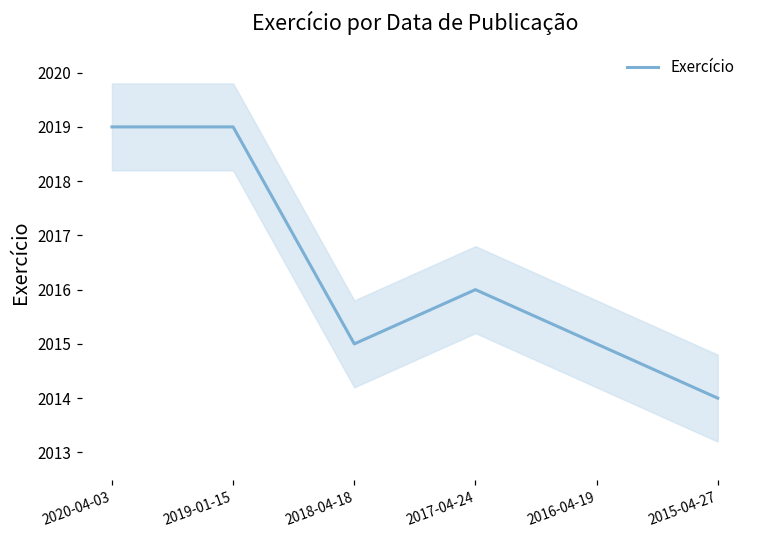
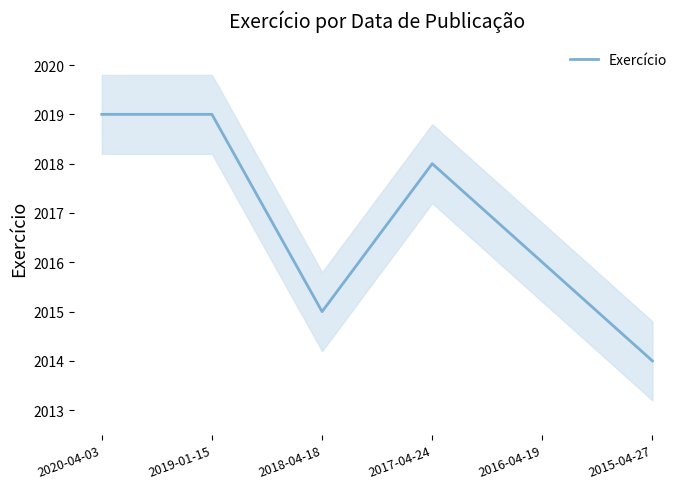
  {
    "Exercício": {
      "2020-04-03": 2019,
      "2019-01-15": 2019,
      "2018-04-18": 2015,
-     "2017-04-24": 2016,
-     "2016-04-19": 2015,
+     "2017-04-24": 2018,
+     "2016-04-19": 2016,
      "2015-04-27": 2014
    }
  }
